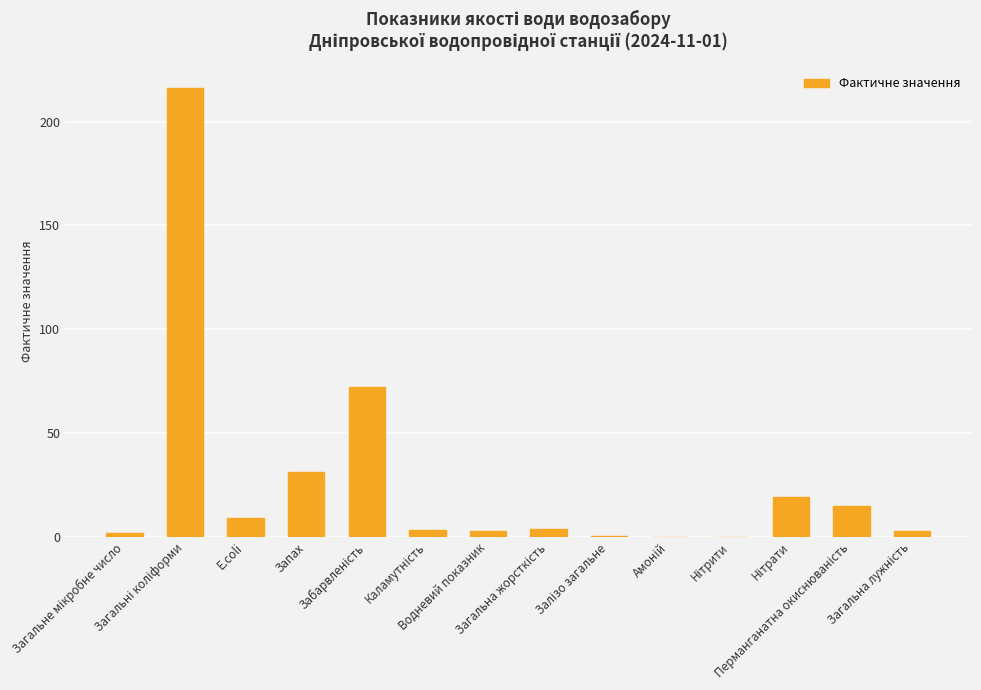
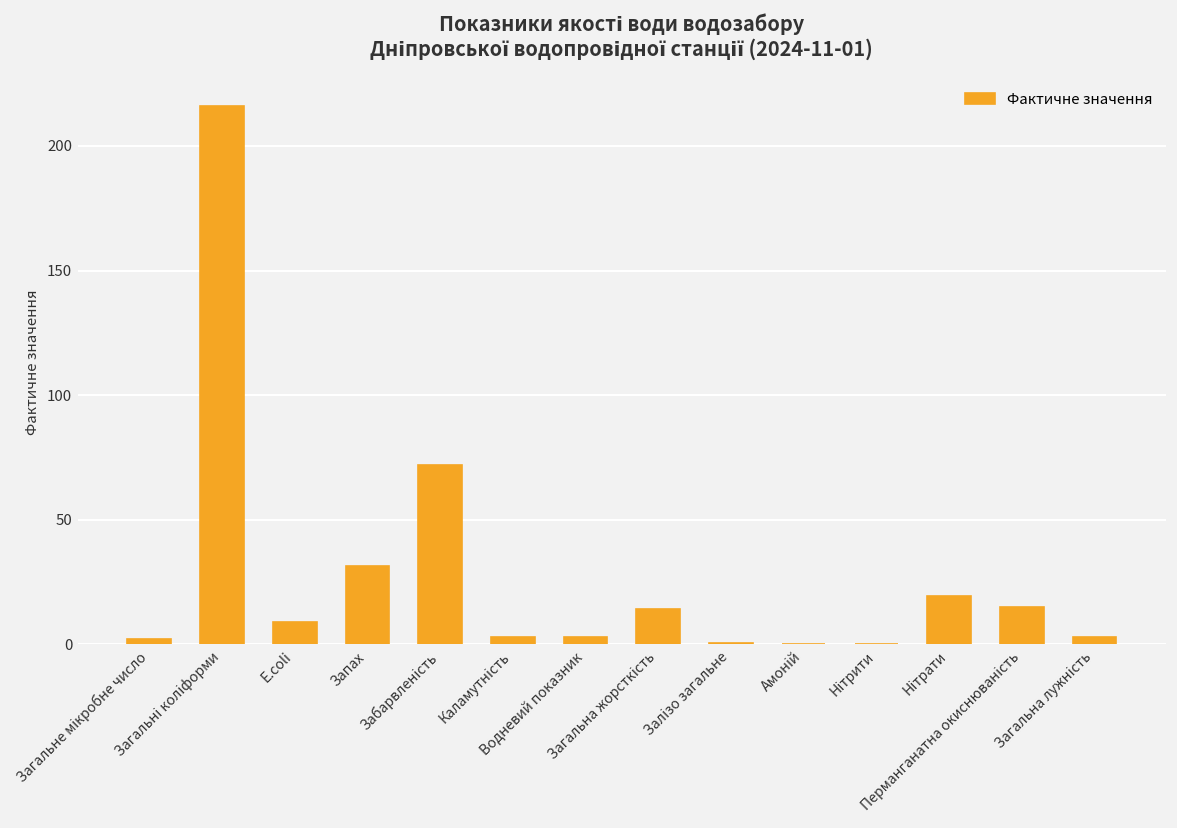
  {
    "Загальне мікробне число": 2,
    "Загальні коліформи": 216,
    "E.coli": 9,
    "Запах": 31,
    "Забарвленість": 72,
    "Каламутність": 3,
    "Водневий показник": 3,
-   "Загальна жорсткість": 4,
+   "Загальна жорсткість": 14,
    "Нітрати": 19,
    "Перманганатна окиснюваність": 15,
    "Загальна лужність": 3
  }
